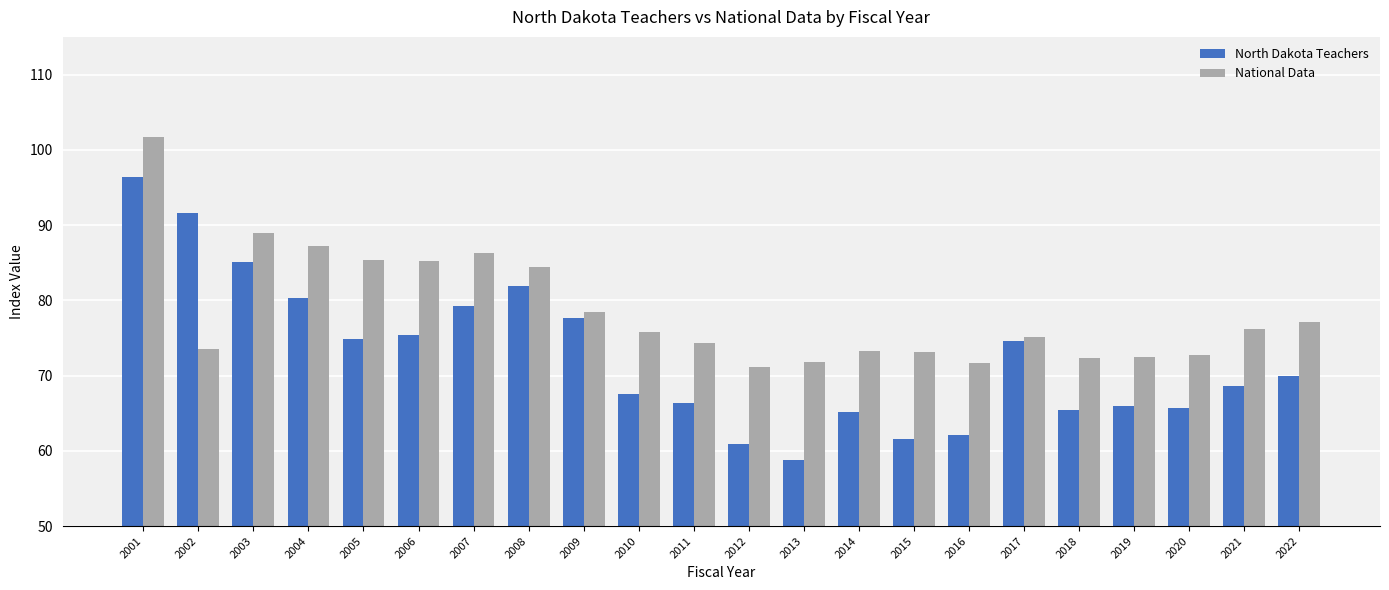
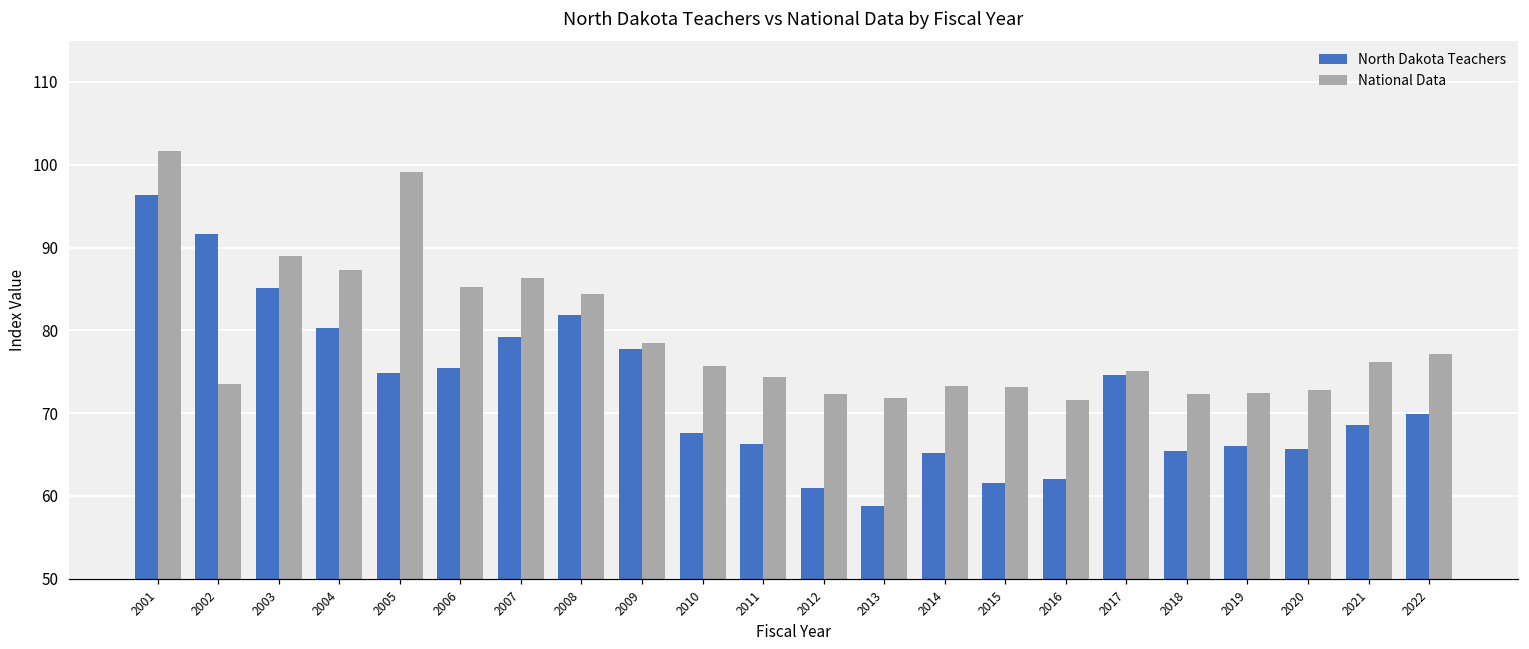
  {
    "North Dakota Teachers": {
      "2001": 96,
      "2002": 92,
      "2003": 85,
      "2004": 80,
      "2005": 75,
      "2006": 75,
      "2007": 79,
      "2008": 82,
      "2009": 78,
      "2010": 68,
      "2011": 66,
      "2012": 61,
      "2013": 59,
      "2014": 65,
      "2015": 62,
      "2016": 62,
      "2017": 75,
      "2018": 65,
      "2019": 66,
      "2020": 66,
      "2021": 69,
      "2022": 70
    },
    "National Data": {
      "2001": 102,
      "2002": 73,
      "2003": 89,
      "2004": 87,
-     "2005": 85,
+     "2005": 99,
      "2006": 85,
      "2007": 86,
      "2008": 84,
      "2009": 78,
      "2010": 76,
      "2011": 74,
-     "2012": 71,
+     "2012": 72,
      "2013": 72,
      "2014": 73,
      "2015": 73,
      "2016": 72,
      "2017": 75,
      "2018": 72,
      "2019": 72,
      "2020": 73,
      "2021": 76,
      "2022": 77
    }
  }
